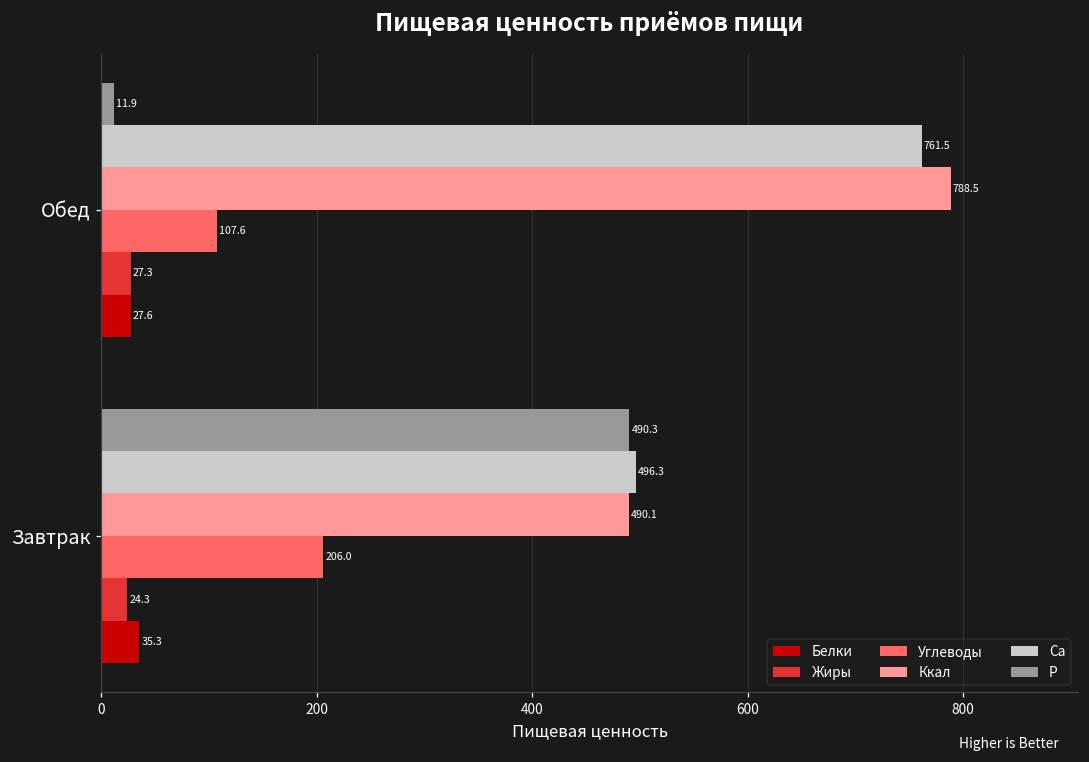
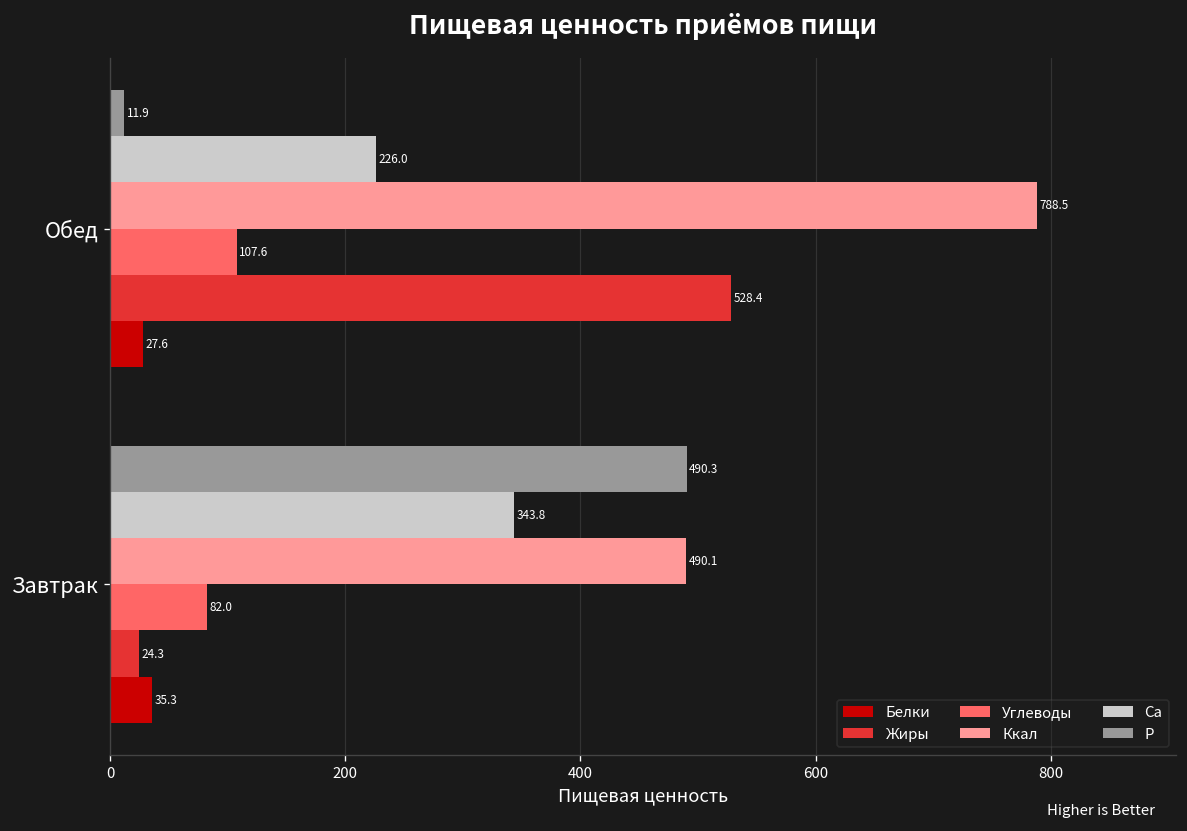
  {
    "Белки": {
      "Обед": 27.6,
      "Завтрак": 35.3
    },
    "Жиры": {
-     "Обед": 27.3,
+     "Обед": 528.4,
      "Завтрак": 24.3
    },
    "Углеводы": {
      "Обед": 107.6,
-     "Завтрак": 206.0
+     "Завтрак": 82.0
    },
    "Ккал": {
      "Обед": 788.5,
      "Завтрак": 490.1
    },
    "Са": {
-     "Обед": 761.5,
-     "Завтрак": 496.3
+     "Обед": 226.0,
+     "Завтрак": 343.8
    },
    "Р": {
      "Обед": 11.9,
      "Завтрак": 490.3
    }
  }
